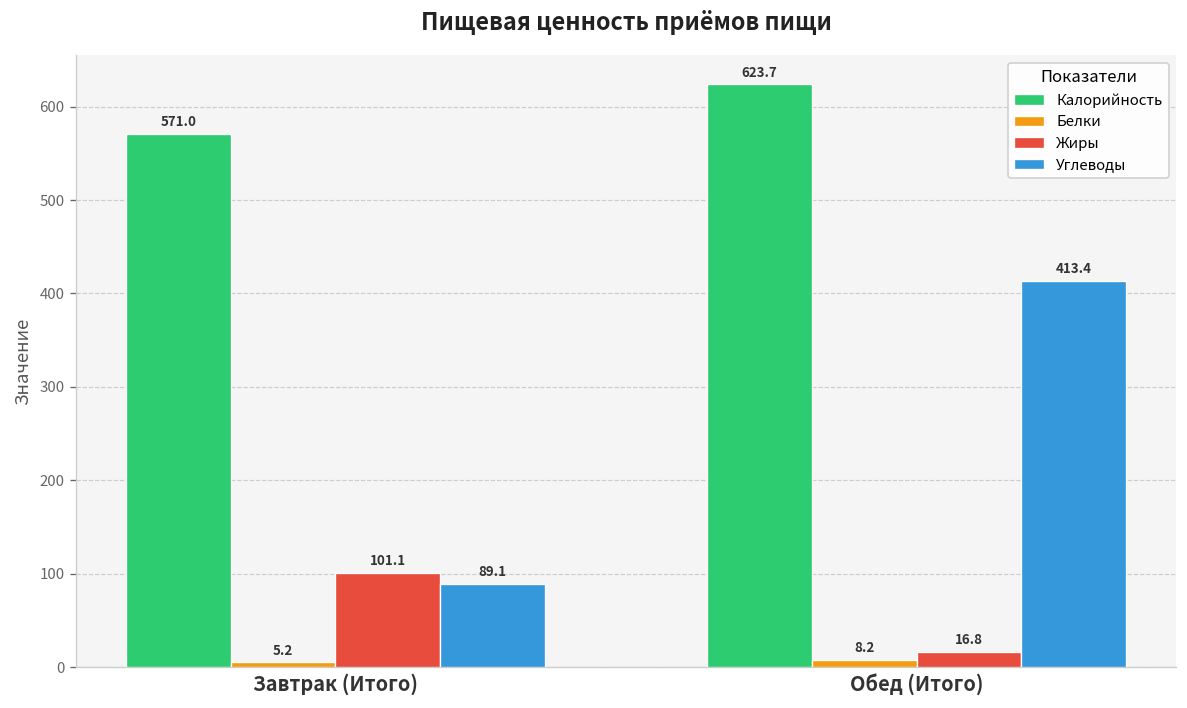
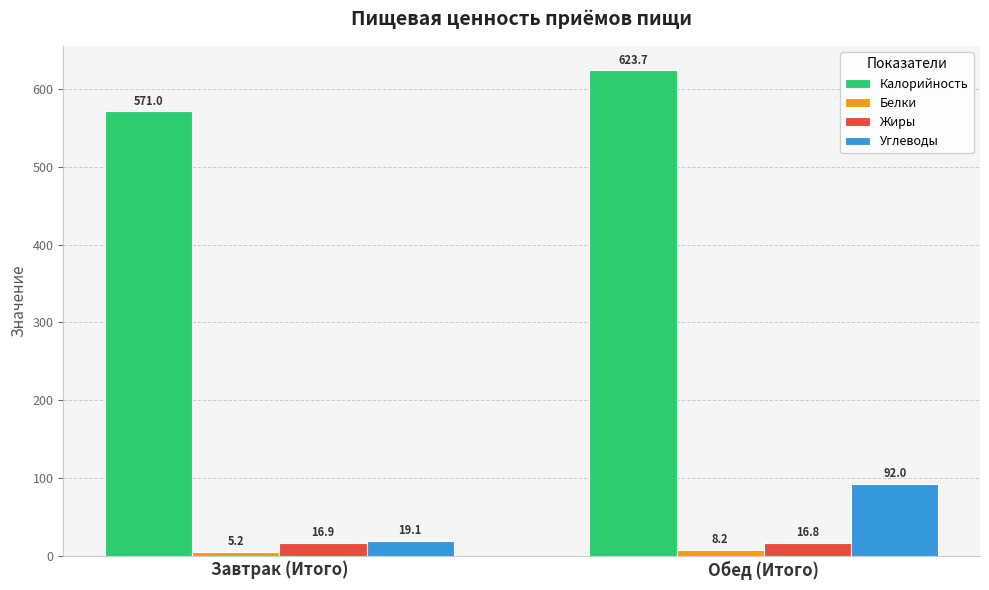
  {
    "Калорийность": {
      "Завтрак (Итого)": 571.0,
      "Обед (Итого)": 623.7
    },
    "Белки": {
      "Завтрак (Итого)": 5.2,
      "Обед (Итого)": 8.2
    },
    "Жиры": {
-     "Завтрак (Итого)": 101.1,
+     "Завтрак (Итого)": 16.9,
      "Обед (Итого)": 16.8
    },
    "Углеводы": {
-     "Завтрак (Итого)": 89.1,
-     "Обед (Итого)": 413.4
+     "Завтрак (Итого)": 19.1,
+     "Обед (Итого)": 92.0
    }
  }
